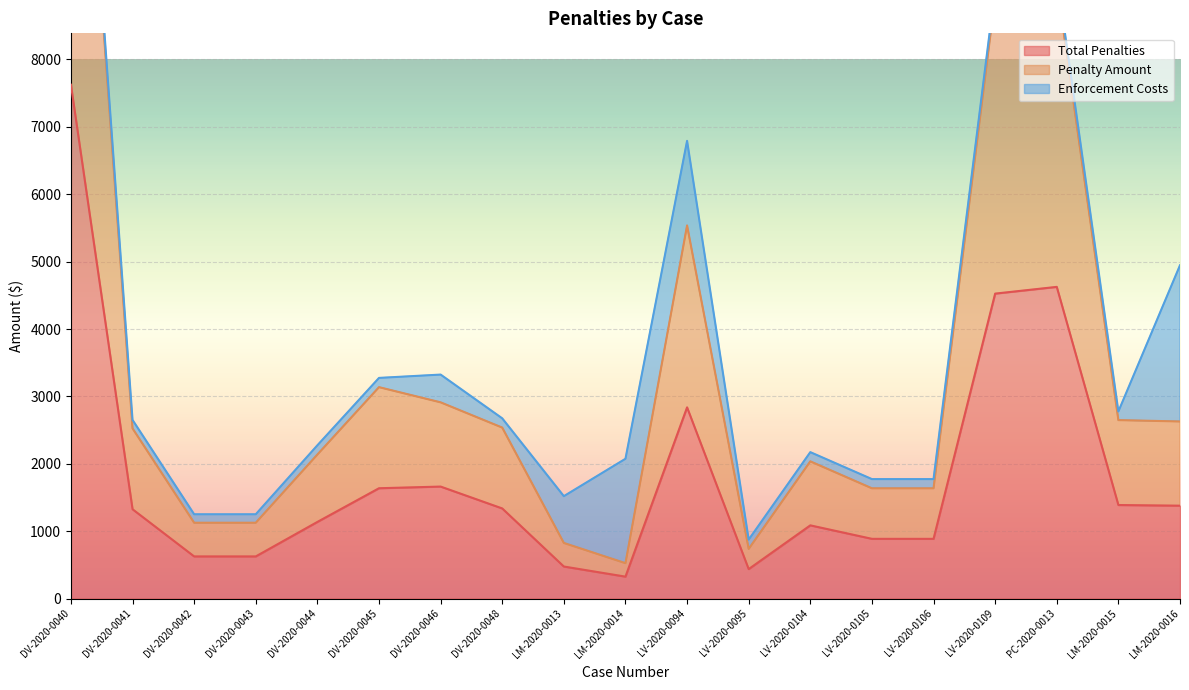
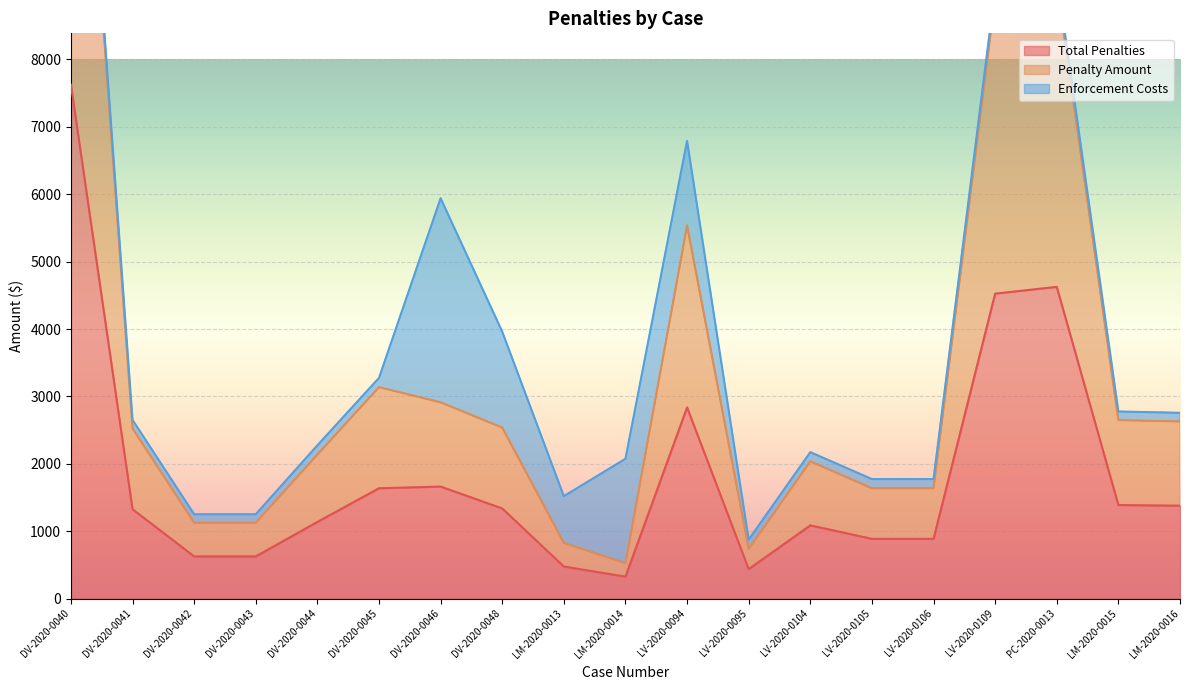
  {
    "Enforcement Costs": {
      "DV-2020-0041": 100,
      "DV-2020-0042": 100,
      "DV-2020-0043": 100,
      "DV-2020-0044": 100,
      "DV-2020-0045": 100,
-     "DV-2020-0046": 400,
-     "DV-2020-0048": 100,
+     "DV-2020-0046": 3000,
+     "DV-2020-0048": 1400,
      "LM-2020-0013": 700,
      "LM-2020-0014": 1500,
      "LV-2020-0094": 1300,
      "LV-2020-0095": 100,
      "LV-2020-0104": 100,
      "LV-2020-0105": 100,
      "LV-2020-0106": 100,
      "LM-2020-0015": 100,
-     "LM-2020-0016": 2300
+     "LM-2020-0016": 100
    }
  }
